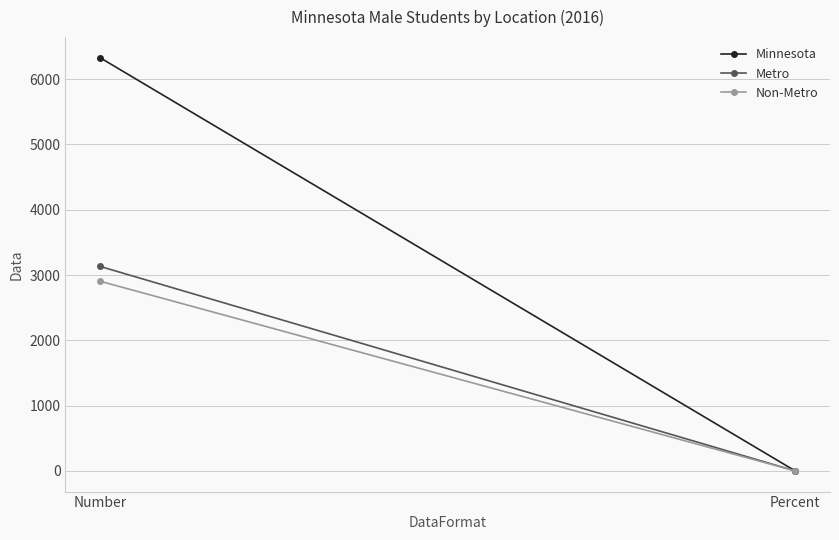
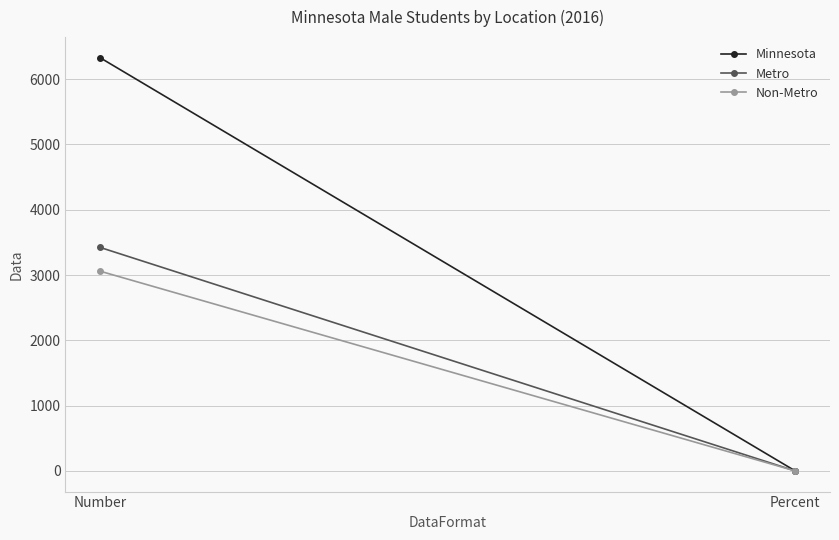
  {
    "Minnesota": {
      "Number": 6300
    },
    "Metro": {
-     "Number": 3100
+     "Number": 3400
    },
    "Non-Metro": {
-     "Number": 2900
+     "Number": 3100
    }
  }
